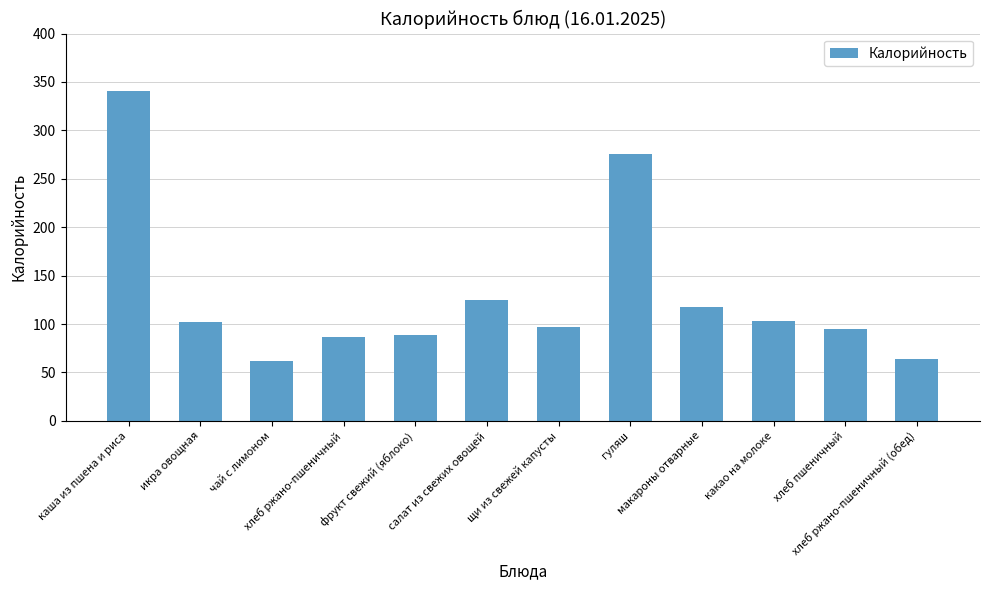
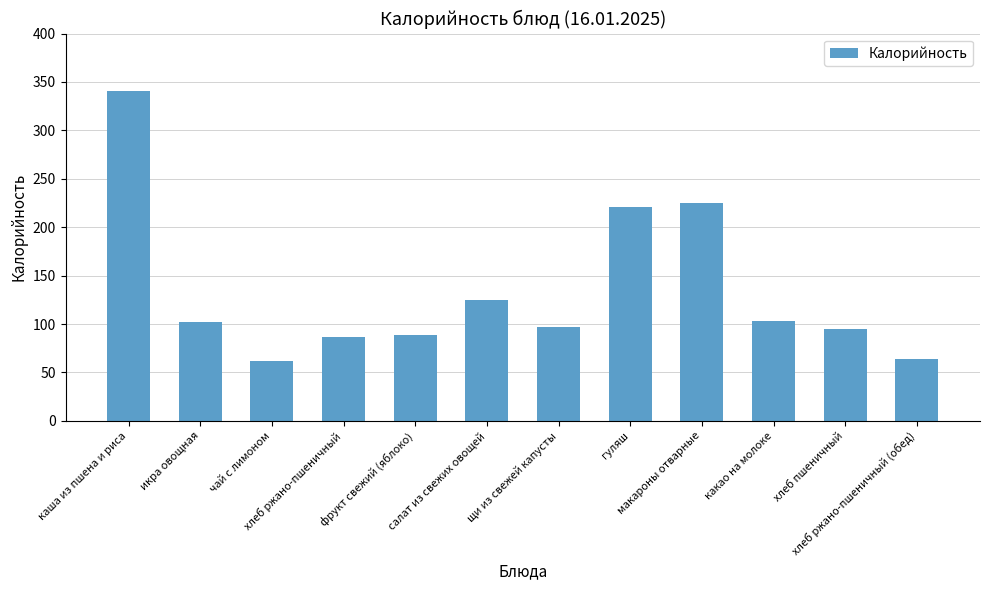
  {
    "каша из пшена и риса": 340,
    "икра овощная": 100,
    "чай с лимоном": 60,
    "хлеб ржано-пшеничный": 90,
    "фрукт свежий (яблоко)": 90,
    "салат из свежих овощей": 130,
    "щи из свежей капусты": 100,
-   "гуляш": 280,
-   "макароны отварные": 120,
+   "гуляш": 220,
+   "макароны отварные": 220,
    "какао на молоке": 100,
    "хлеб пшеничный": 90,
    "хлеб ржано-пшеничный (обед)": 60
  }
